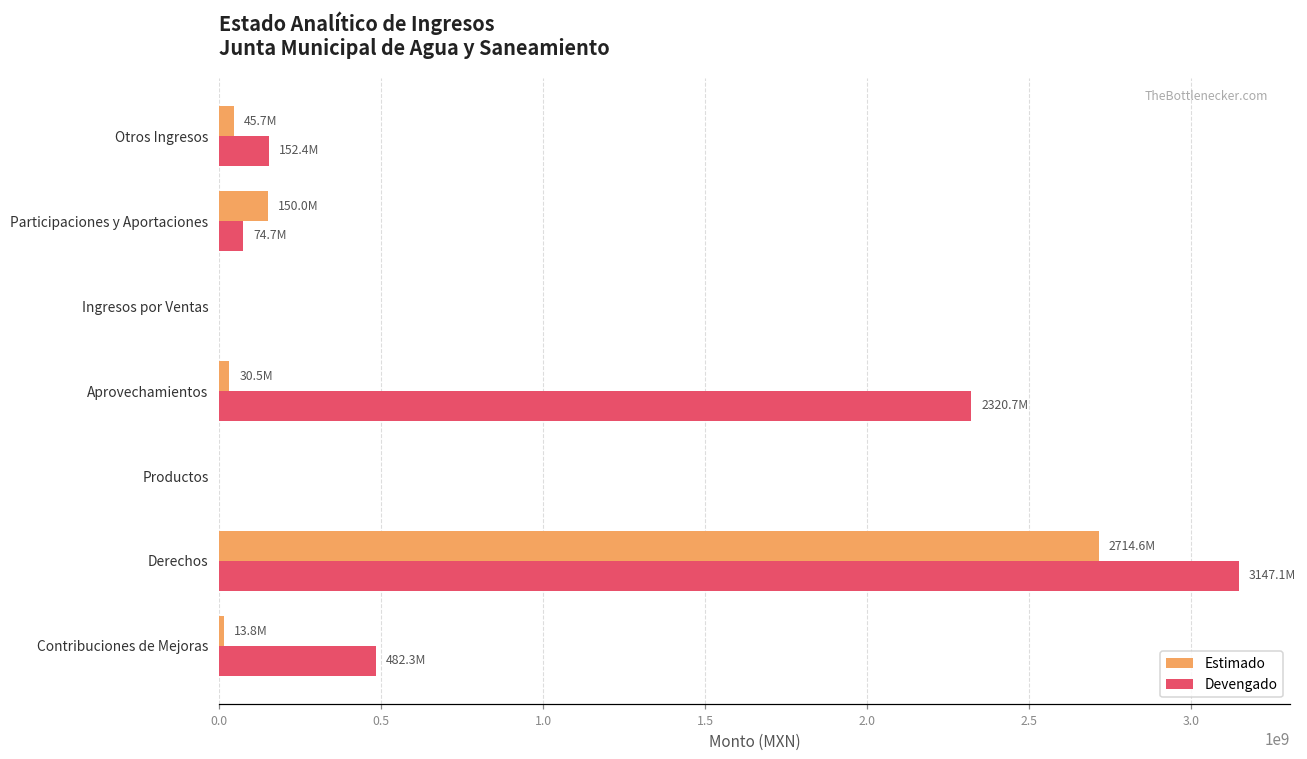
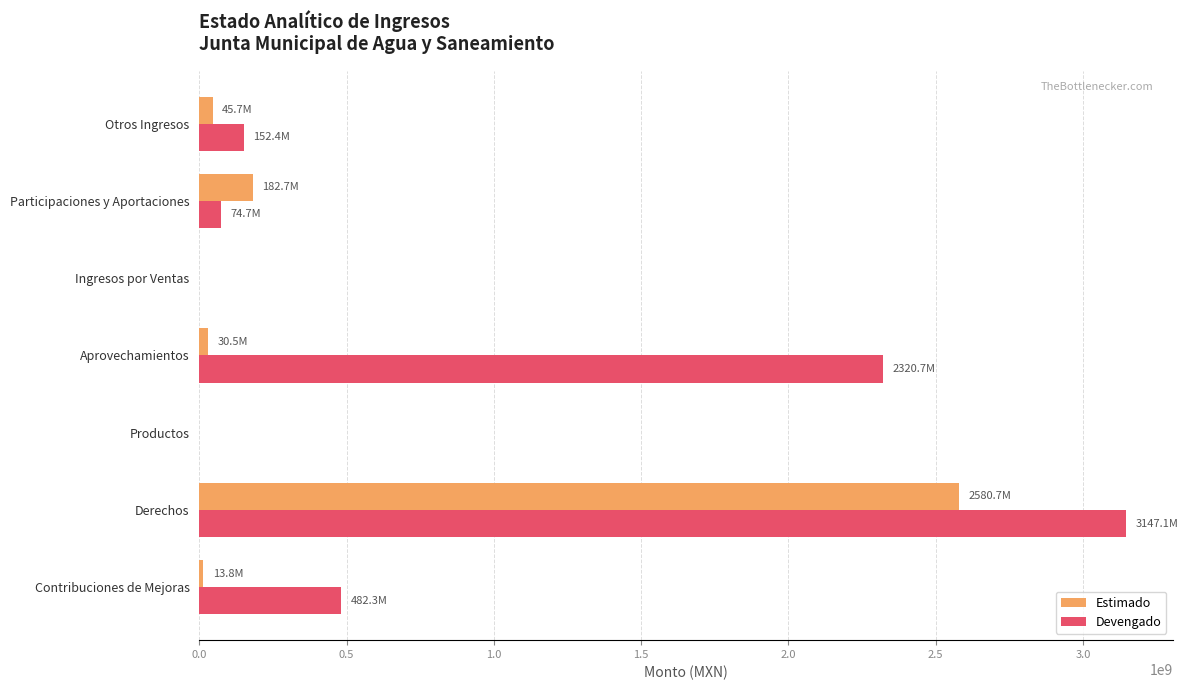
  {
    "Estimado": {
      "Otros Ingresos": "45.7M",
-     "Participaciones y Aportaciones": "150.0M",
+     "Participaciones y Aportaciones": "182.7M",
      "Aprovechamientos": "30.5M",
-     "Derechos": "2714.6M",
+     "Derechos": "2580.7M",
      "Contribuciones de Mejoras": "13.8M"
    },
    "Devengado": {
      "Otros Ingresos": "152.4M",
      "Participaciones y Aportaciones": "74.7M",
      "Aprovechamientos": "2320.7M",
      "Derechos": "3147.1M",
      "Contribuciones de Mejoras": "482.3M"
    }
  }
